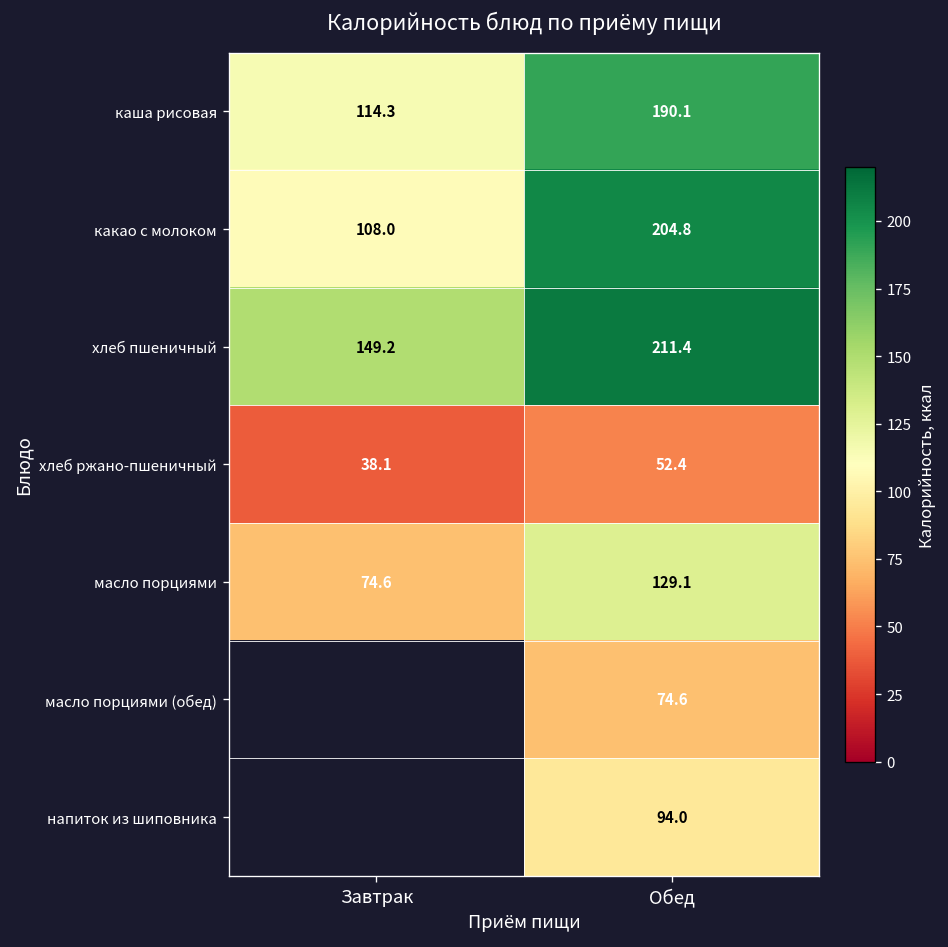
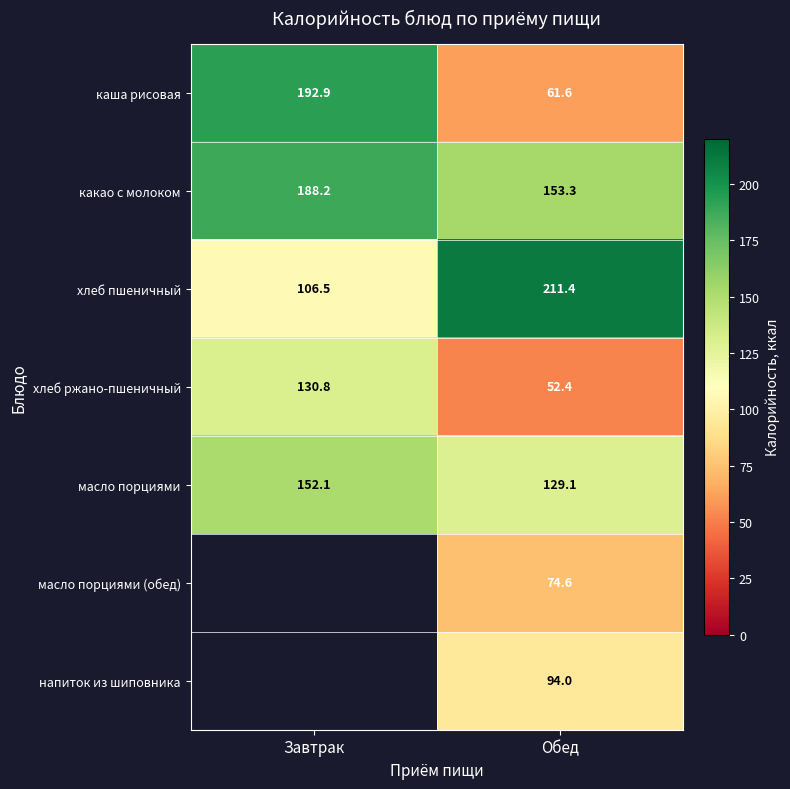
  {
    "каша рисовая": {
-     "Завтрак": 114.3,
-     "Обед": 190.1
+     "Завтрак": 192.9,
+     "Обед": 61.6
    },
    "какао с молоком": {
-     "Завтрак": 108.0,
-     "Обед": 204.8
+     "Завтрак": 188.2,
+     "Обед": 153.3
    },
    "хлеб пшеничный": {
-     "Завтрак": 149.2,
+     "Завтрак": 106.5,
      "Обед": 211.4
    },
    "хлеб ржано-пшеничный": {
-     "Завтрак": 38.1,
+     "Завтрак": 130.8,
      "Обед": 52.4
    },
    "масло порциями": {
-     "Завтрак": 74.6,
+     "Завтрак": 152.1,
      "Обед": 129.1
    },
    "масло порциями (обед)": {
      "Обед": 74.6
    },
    "напиток из шиповника": {
      "Обед": 94.0
    }
  }
